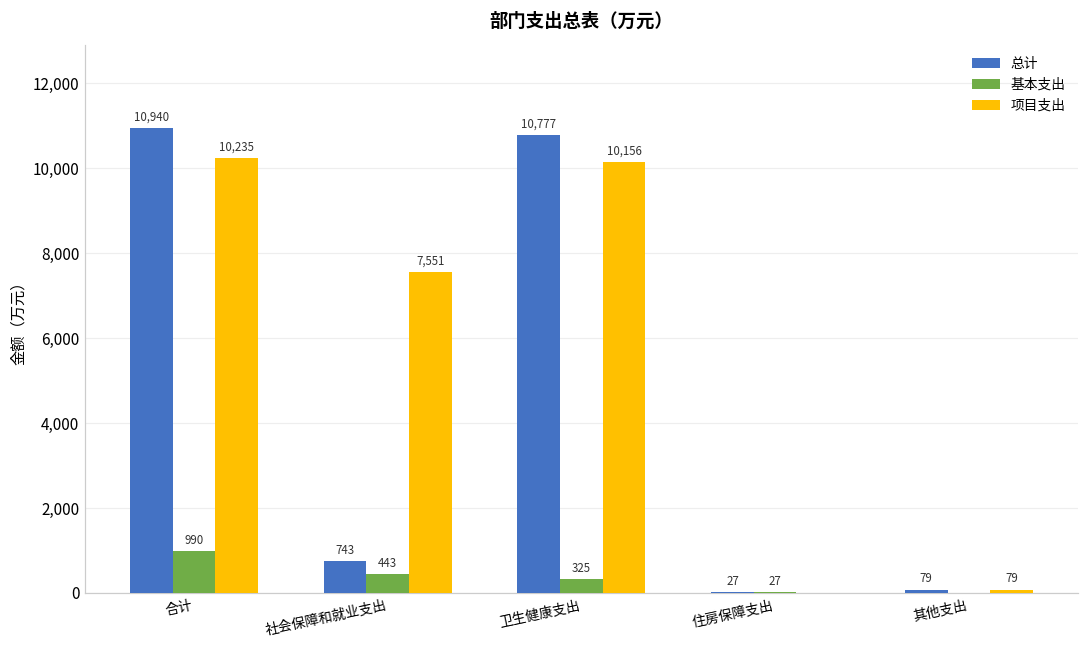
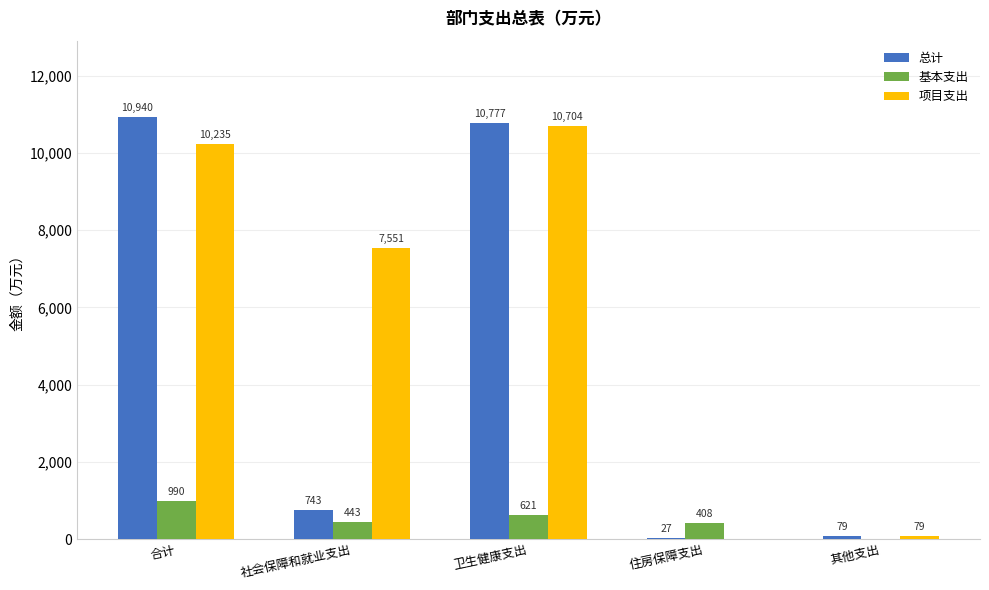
  {
    "总计": {
      "合计": "10,940",
      "社会保障和就业支出": "743",
      "卫生健康支出": "10,777",
      "住房保障支出": "27",
      "其他支出": "79"
    },
    "基本支出": {
      "合计": "990",
      "社会保障和就业支出": "443",
-     "卫生健康支出": "325",
-     "住房保障支出": "27"
+     "卫生健康支出": "621",
+     "住房保障支出": "408"
    },
    "项目支出": {
      "合计": "10,235",
      "社会保障和就业支出": "7,551",
-     "卫生健康支出": "10,156",
+     "卫生健康支出": "10,704",
      "其他支出": "79"
    }
  }
